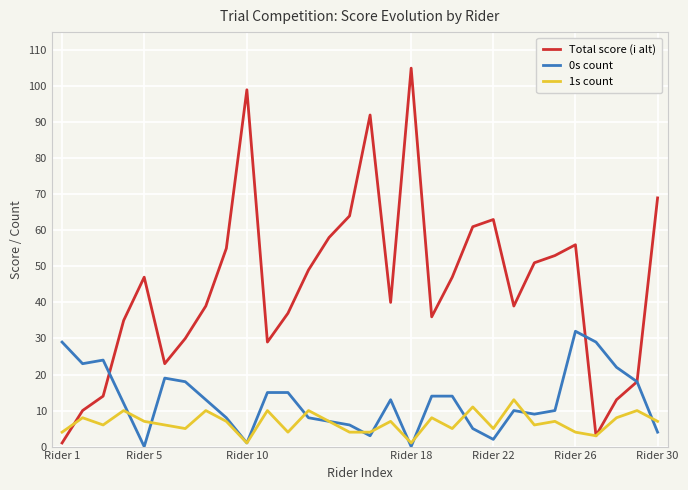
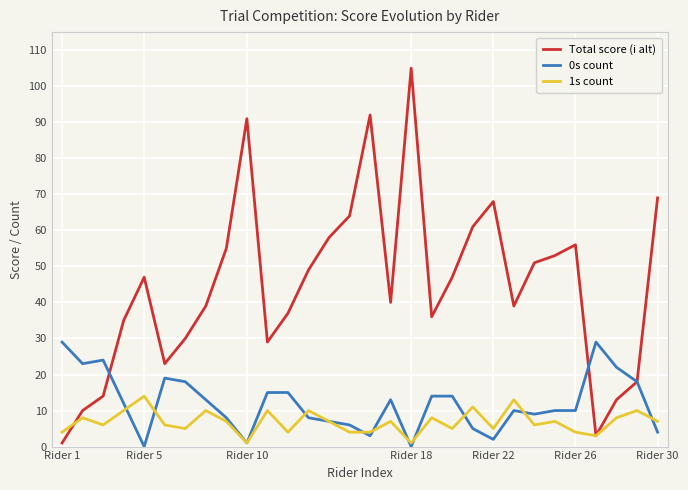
  {
    "Total score (i alt)": {
      "Rider 1": 1,
      "Rider 5": 47,
-     "Rider 10": 99,
+     "Rider 10": 91,
      "Rider 18": 105,
-     "Rider 22": 63,
+     "Rider 22": 68,
      "Rider 26": 56,
      "Rider 30": 69
    },
    "0s count": {
      "Rider 1": 29,
      "Rider 5": 0,
      "Rider 18": 0,
      "Rider 22": 2,
-     "Rider 26": 32,
+     "Rider 26": 10,
      "Rider 30": 4
    },
    "1s count": {
      "Rider 1": 4,
-     "Rider 5": 7,
+     "Rider 5": 14,
      "Rider 18": 1,
      "Rider 22": 5,
      "Rider 26": 4,
      "Rider 30": 7
    }
  }
